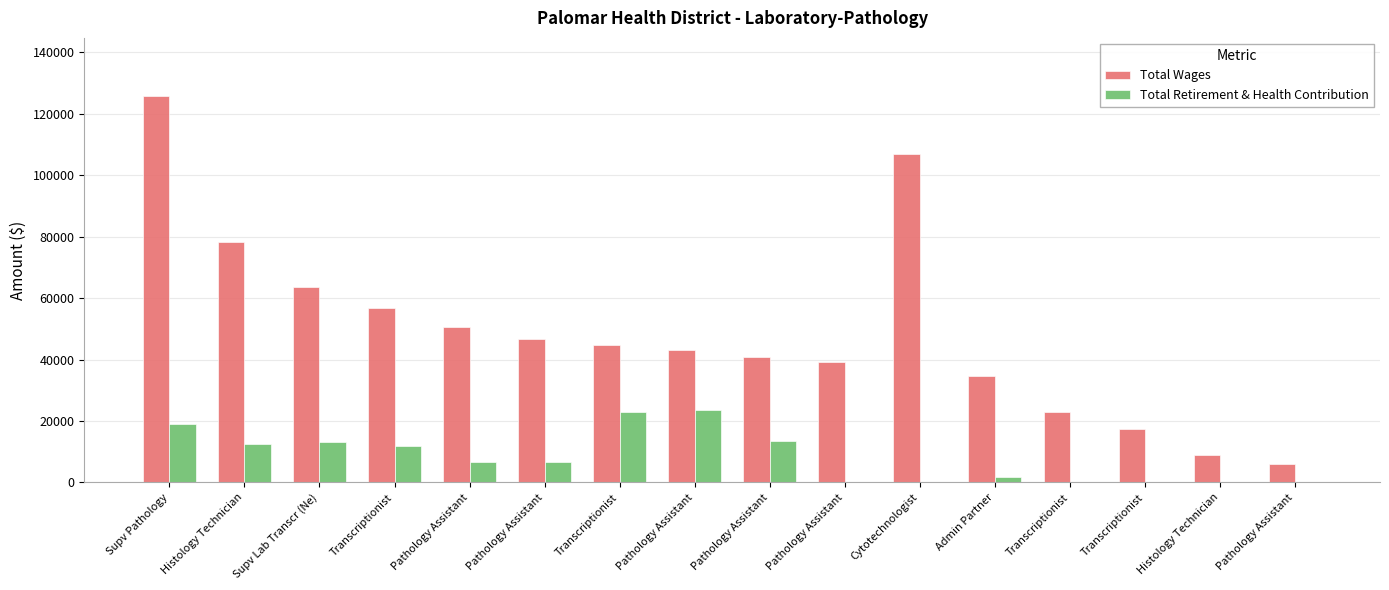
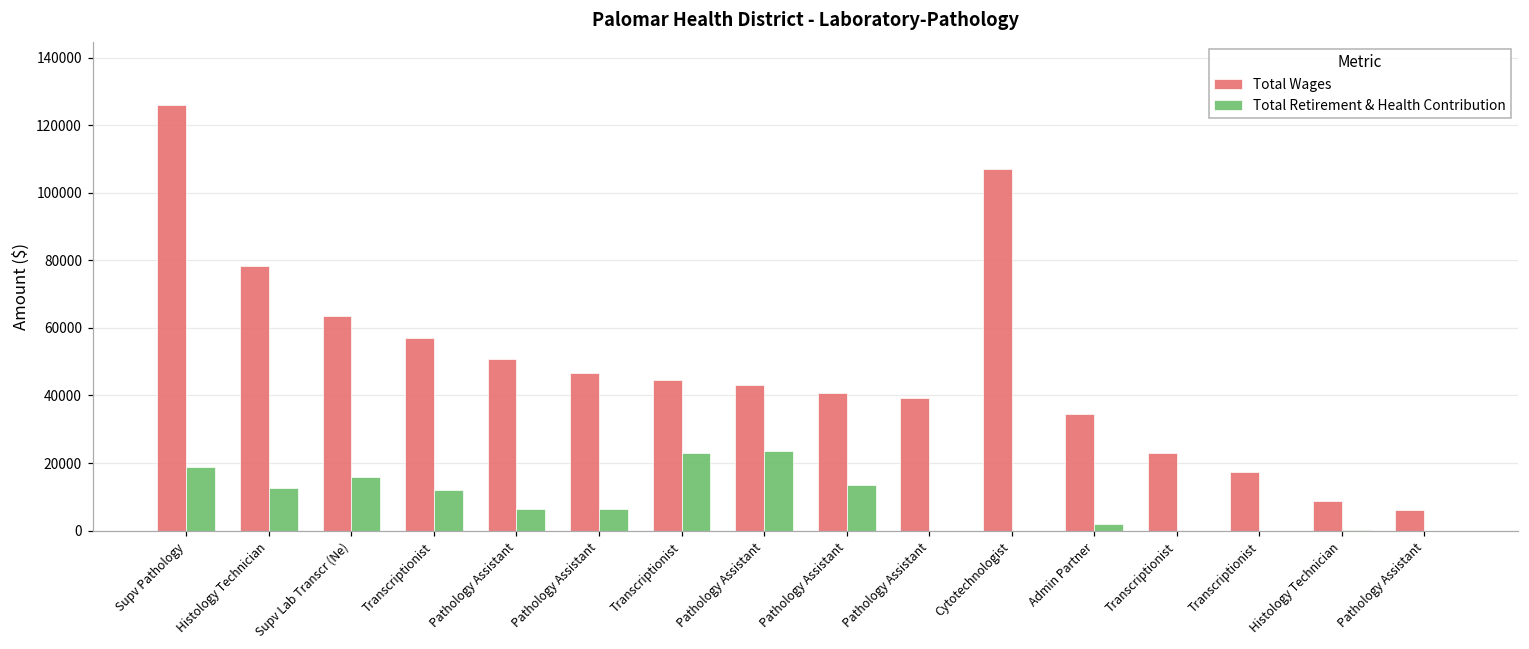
  {
    "Total Wages": {
      "Supv Pathology": 126000,
      "Supv Lab Transcr (Ne)": 64000,
      "Cytotechnologist": 107000,
      "Admin Partner": 35000
    },
    "Total Retirement & Health Contribution": {
      "Supv Pathology": 19000,
-     "Supv Lab Transcr (Ne)": 13000,
+     "Supv Lab Transcr (Ne)": 16000,
      "Cytotechnologist": 0,
      "Admin Partner": 2000
    }
  }
